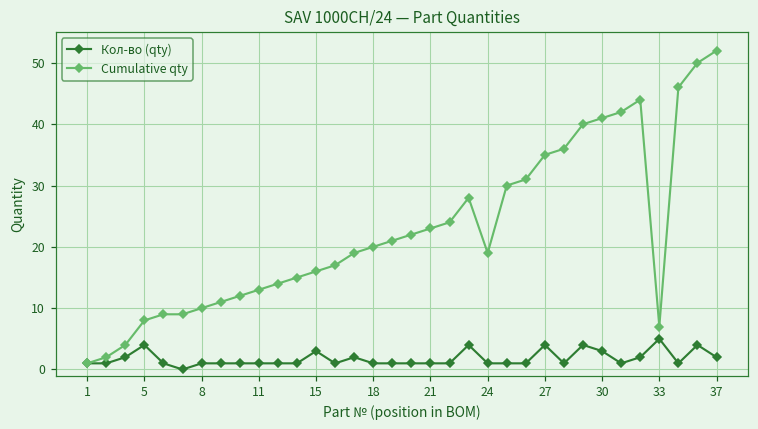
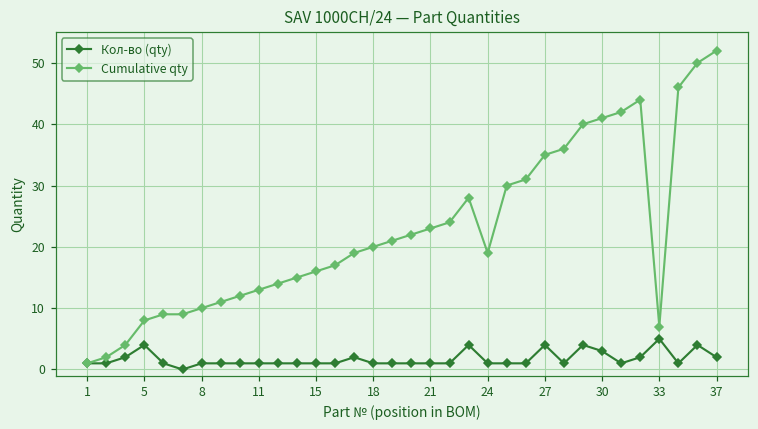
  {
    "Кол-во (qty)": {
      "5": 4,
      "8": 1,
      "11": 1,
-     "15": 3,
+     "15": 1,
      "18": 1,
      "21": 1,
      "24": 1,
      "27": 4,
      "30": 3,
      "33": 5,
      "37": 2
    },
    "Cumulative qty": {
      "5": 8,
      "8": 10,
      "11": 13,
      "15": 16,
      "18": 20,
      "21": 23,
      "24": 19,
      "27": 35,
      "30": 41,
      "33": 7,
      "37": 52
    }
  }
